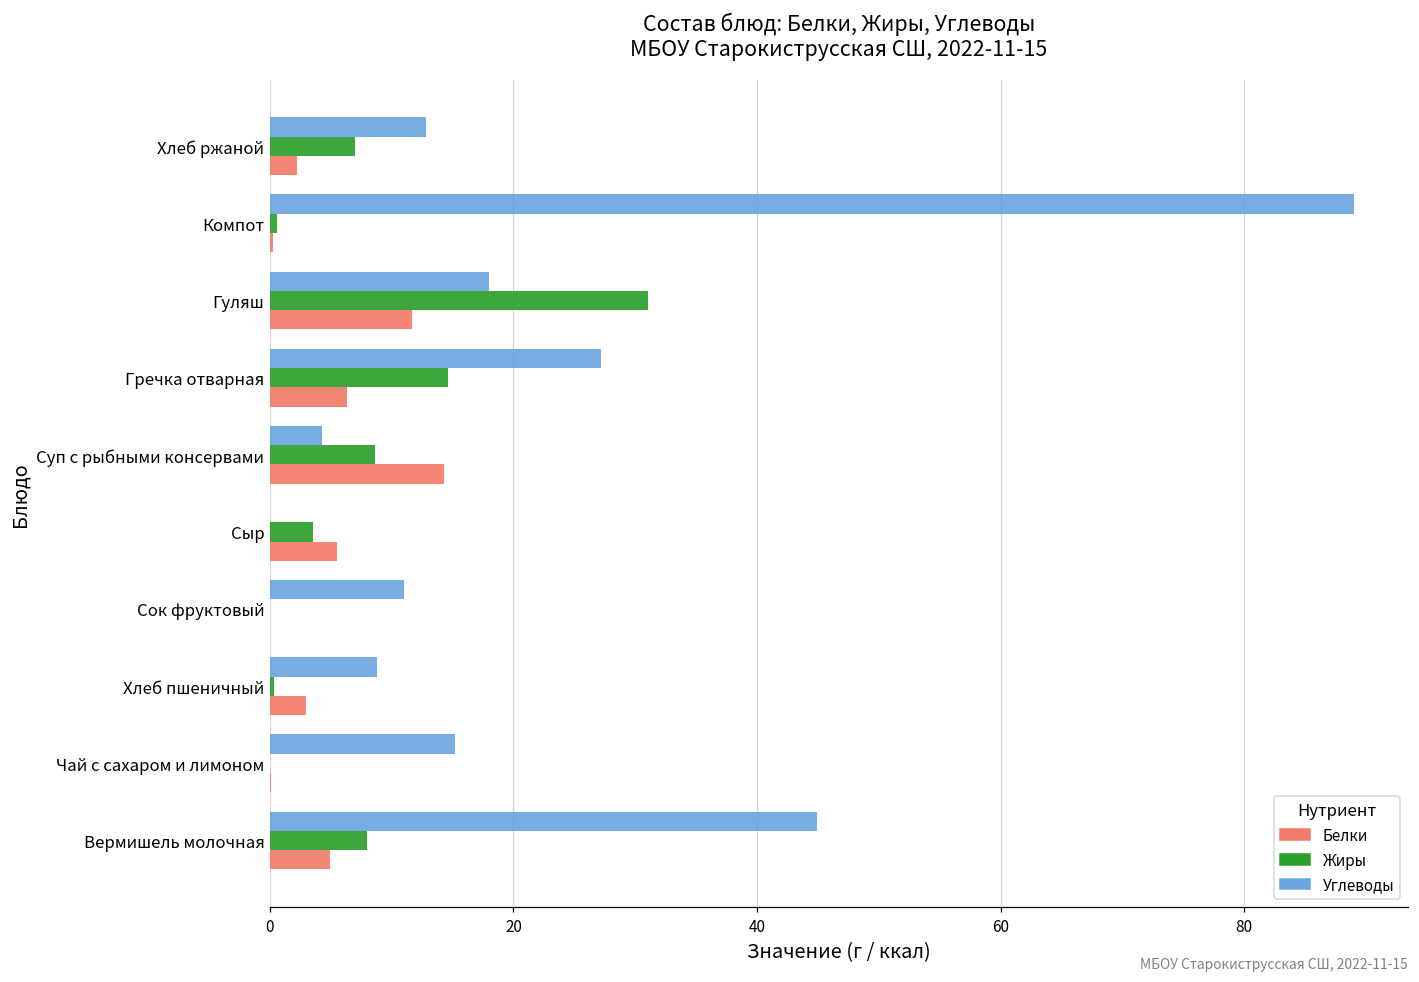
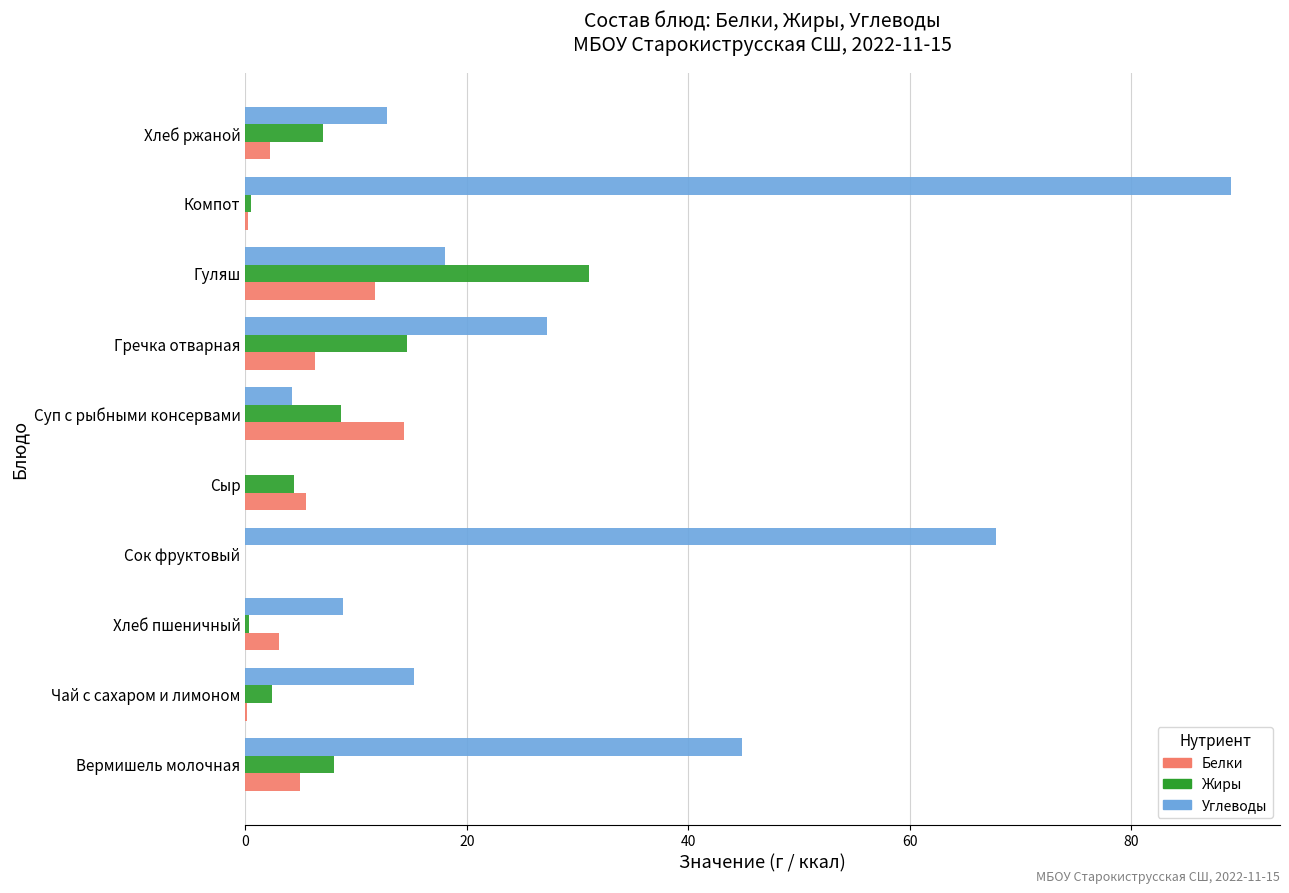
  {
    "Белки": {
      "Хлеб ржаной": 2.2,
      "Компот": 0.3,
      "Гуляш": 11.7,
      "Гречка отварная": 6.3,
      "Суп с рыбными консервами": 14.3,
      "Сыр": 5.5,
      "Сок фруктовый": 0.0,
      "Хлеб пшеничный": 3.0,
      "Вермишель молочная": 4.9
    },
    "Жиры": {
      "Хлеб ржаной": 7.0,
      "Компот": 0.6,
      "Гуляш": 31.0,
      "Гречка отварная": 14.6,
      "Суп с рыбными консервами": 8.6,
-     "Сыр": 3.5,
+     "Сыр": 4.4,
      "Сок фруктовый": 0.0,
      "Хлеб пшеничный": 0.4,
-     "Чай с сахаром и лимоном": 0.0,
+     "Чай с сахаром и лимоном": 2.4,
      "Вермишель молочная": 8.0
    },
    "Углеводы": {
      "Хлеб ржаной": 12.8,
      "Компот": 89.0,
      "Гуляш": 18.0,
      "Гречка отварная": 27.2,
      "Суп с рыбными консервами": 4.3,
      "Сыр": 0.0,
-     "Сок фруктовый": 11.0,
+     "Сок фруктовый": 67.8,
      "Хлеб пшеничный": 8.8,
      "Чай с сахаром и лимоном": 15.2,
      "Вермишель молочная": 44.9
    }
  }
